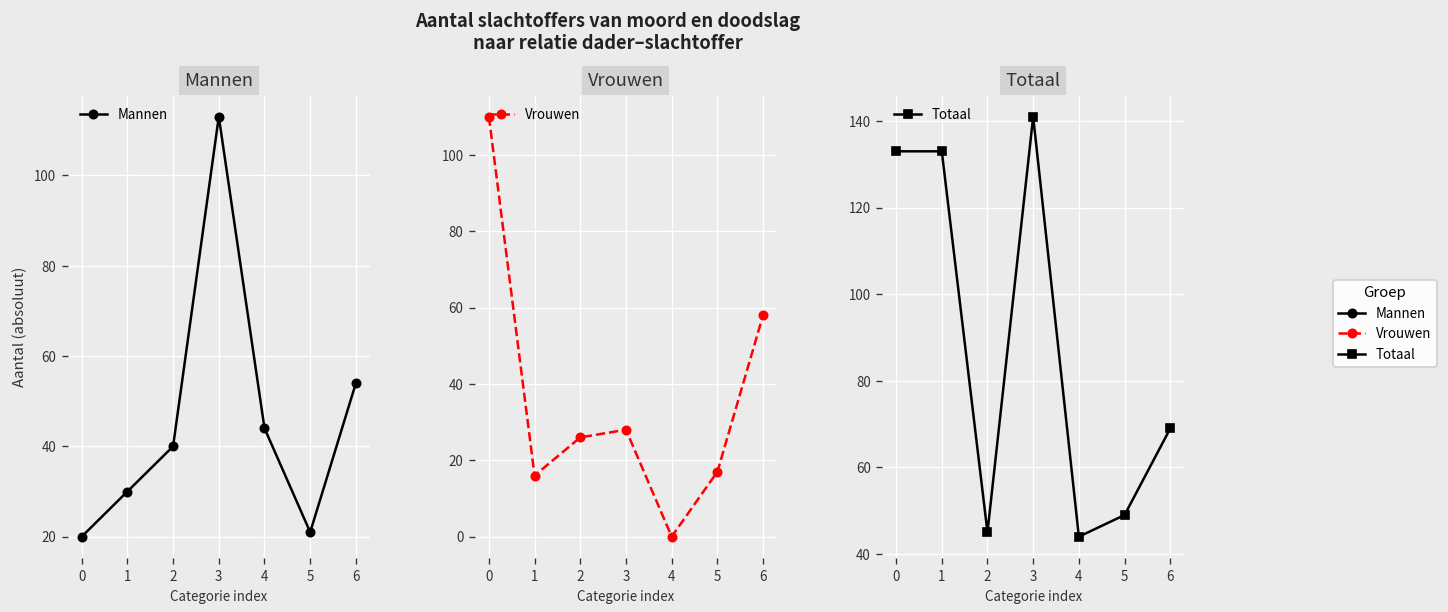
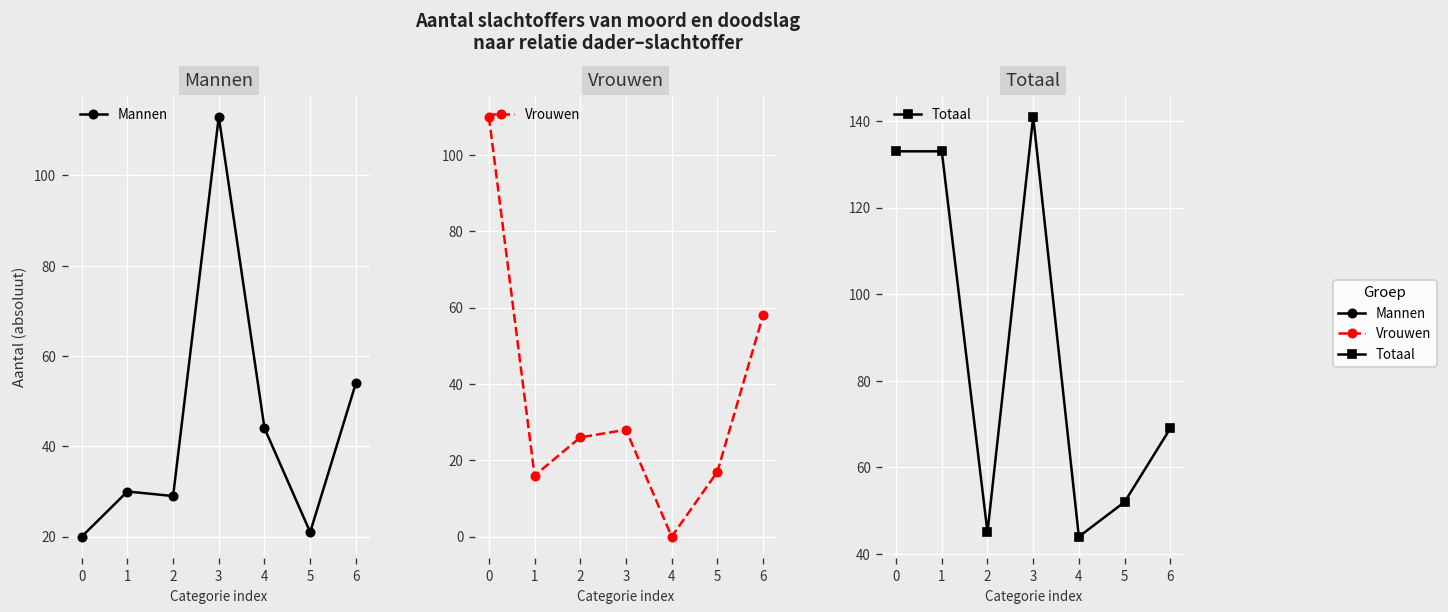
  {
    "Mannen": {
      "0": 20,
      "1": 30,
-     "2": 40,
+     "2": 29,
      "3": 113,
      "4": 44,
      "5": 21,
      "6": 54
    },
    "Vrouwen": {
      "0": 110,
      "1": 16,
      "2": 26,
      "3": 28,
      "4": 0,
      "5": 17,
      "6": 58
    },
    "Totaal": {
      "0": 133,
      "1": 133,
      "2": 45,
      "3": 141,
      "4": 44,
-     "5": 49,
+     "5": 52,
      "6": 69
    }
  }
